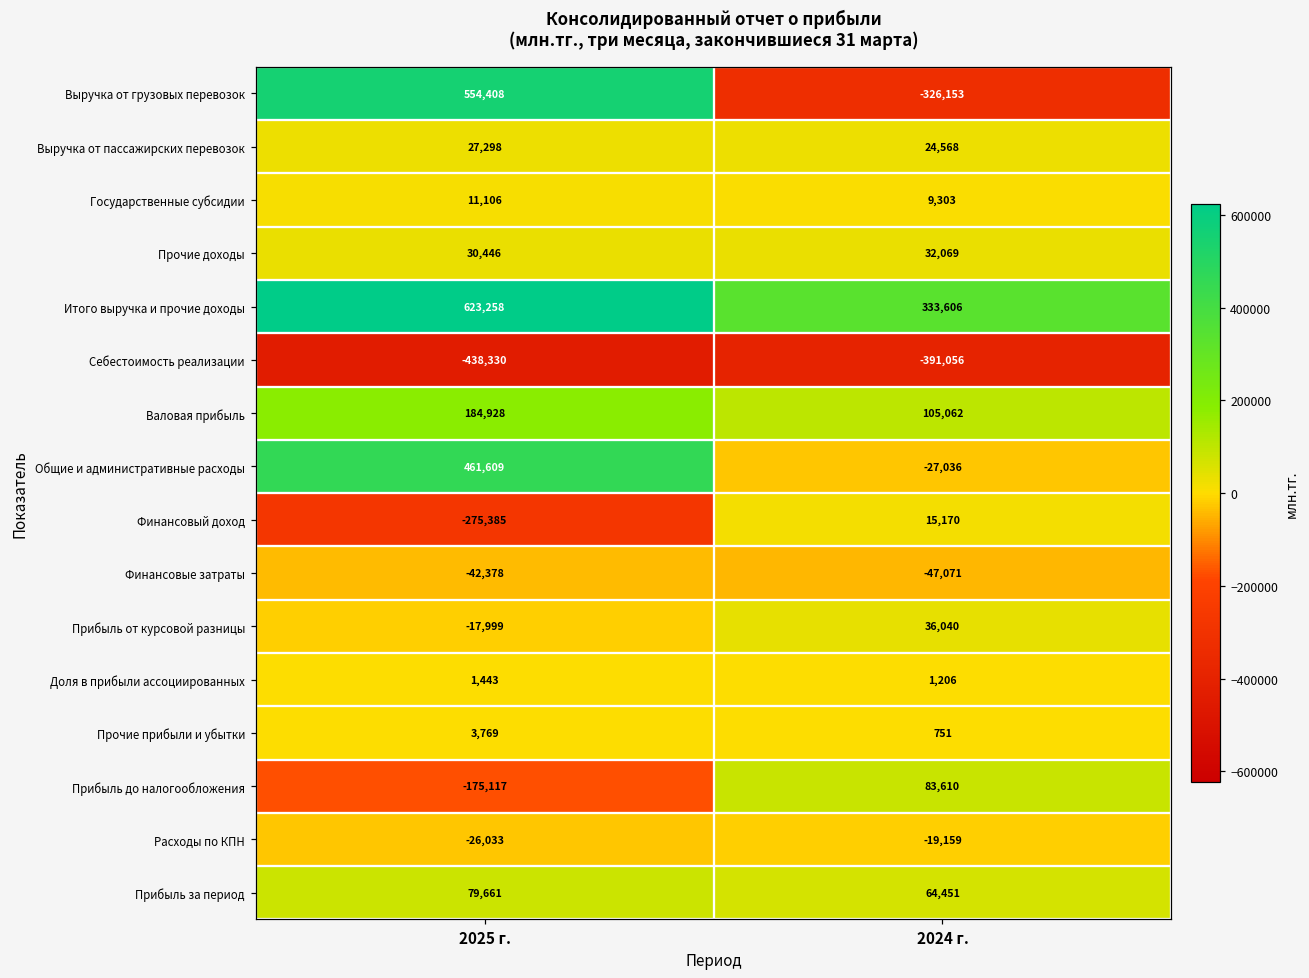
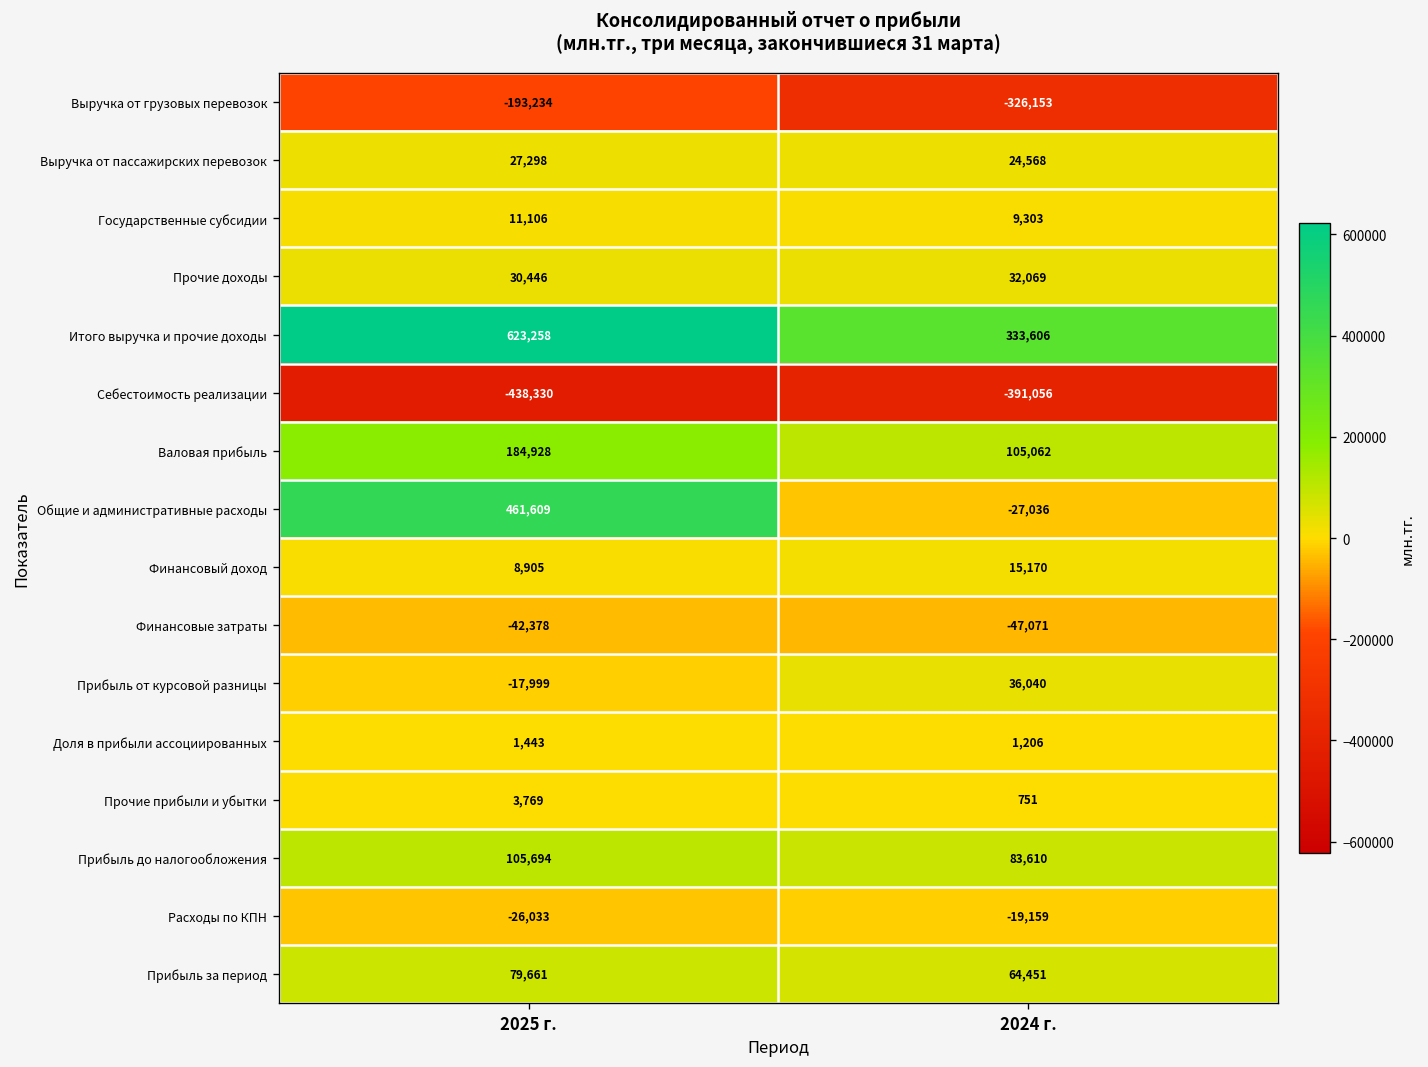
  {
    "Выручка от грузовых перевозок": {
-     "2025 г.": "554,408",
+     "2025 г.": "-193,234",
      "2024 г.": "-326,153"
    },
    "Выручка от пассажирских перевозок": {
      "2025 г.": "27,298",
      "2024 г.": "24,568"
    },
    "Государственные субсидии": {
      "2025 г.": "11,106",
      "2024 г.": "9,303"
    },
    "Прочие доходы": {
      "2025 г.": "30,446",
      "2024 г.": "32,069"
    },
    "Итого выручка и прочие доходы": {
      "2025 г.": "623,258",
      "2024 г.": "333,606"
    },
    "Себестоимость реализации": {
      "2025 г.": "-438,330",
      "2024 г.": "-391,056"
    },
    "Валовая прибыль": {
      "2025 г.": "184,928",
      "2024 г.": "105,062"
    },
    "Общие и административные расходы": {
      "2025 г.": "461,609",
      "2024 г.": "-27,036"
    },
    "Финансовый доход": {
-     "2025 г.": "-275,385",
+     "2025 г.": "8,905",
      "2024 г.": "15,170"
    },
    "Финансовые затраты": {
      "2025 г.": "-42,378",
      "2024 г.": "-47,071"
    },
    "Прибыль от курсовой разницы": {
      "2025 г.": "-17,999",
      "2024 г.": "36,040"
    },
    "Доля в прибыли ассоциированных": {
      "2025 г.": "1,443",
      "2024 г.": "1,206"
    },
    "Прочие прибыли и убытки": {
      "2025 г.": "3,769",
      "2024 г.": "751"
    },
    "Прибыль до налогообложения": {
-     "2025 г.": "-175,117",
+     "2025 г.": "105,694",
      "2024 г.": "83,610"
    },
    "Расходы по КПН": {
      "2025 г.": "-26,033",
      "2024 г.": "-19,159"
    },
    "Прибыль за период": {
      "2025 г.": "79,661",
      "2024 г.": "64,451"
    }
  }
